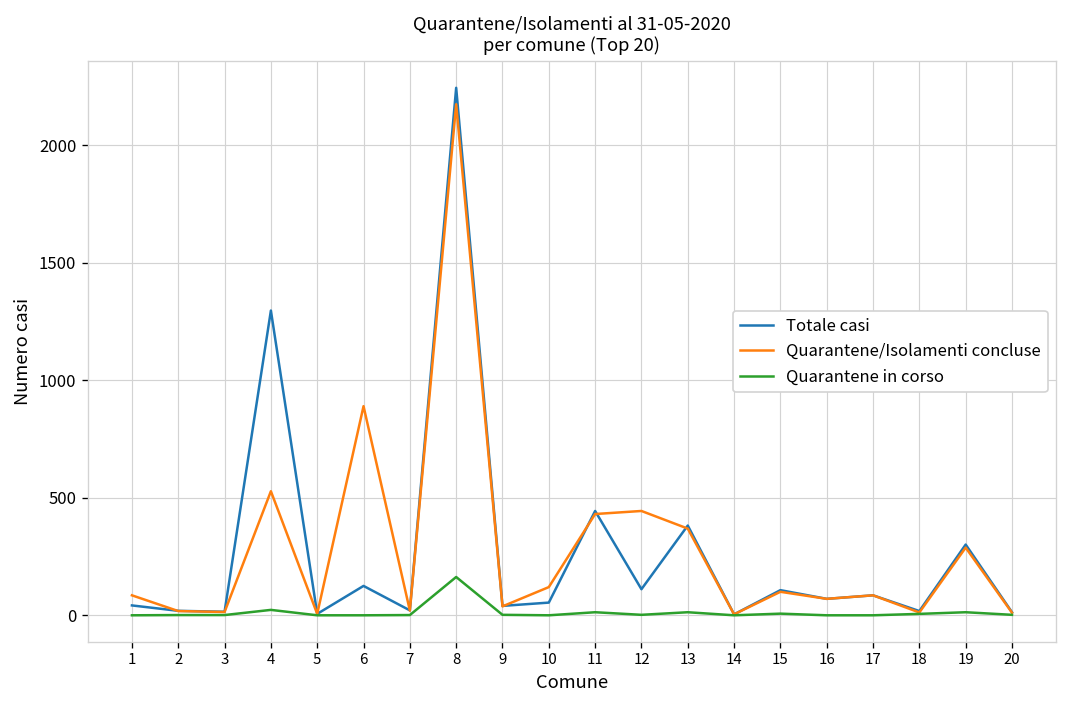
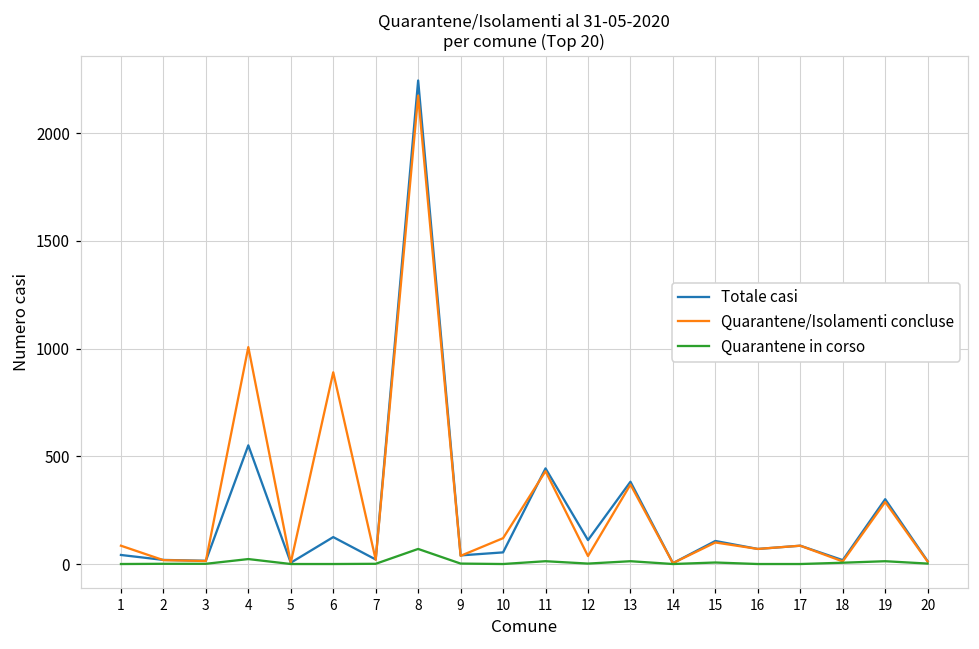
  {
    "Totale casi": {
      "1": 40,
-     "4": 1300,
+     "4": 550,
      "6": 130,
      "8": 2250,
      "10": 50,
      "11": 440,
      "12": 110,
      "13": 380,
      "19": 300
    },
    "Quarantene/Isolamenti concluse": {
      "1": 90,
-     "4": 530,
+     "4": 1010,
      "6": 890,
      "8": 2180,
      "10": 120,
      "11": 430,
-     "12": 440,
+     "12": 40,
      "13": 370,
      "19": 290
    },
    "Quarantene in corso": {
      "1": 0,
      "2": 0,
      "4": 20,
      "6": 0,
      "7": 0,
-     "8": 160,
+     "8": 70,
      "9": 0,
      "10": 0,
      "11": 10,
      "12": 0,
      "13": 10,
      "15": 10,
      "16": 0,
      "17": 0,
      "19": 10
    }
  }
